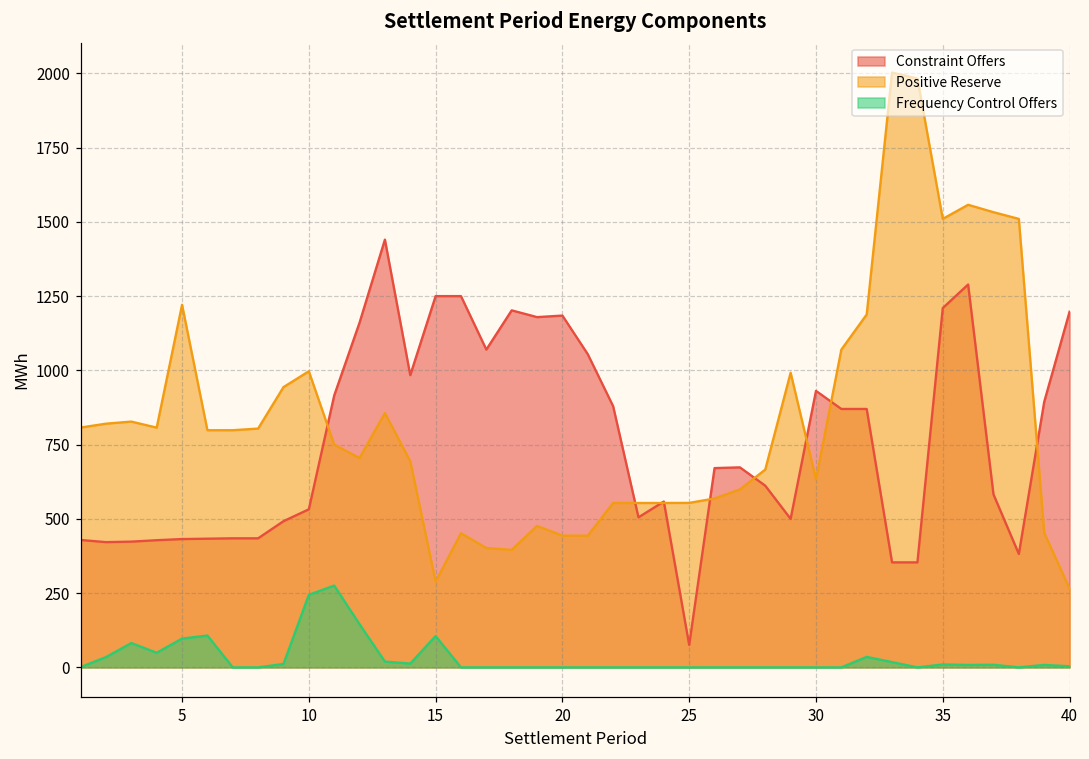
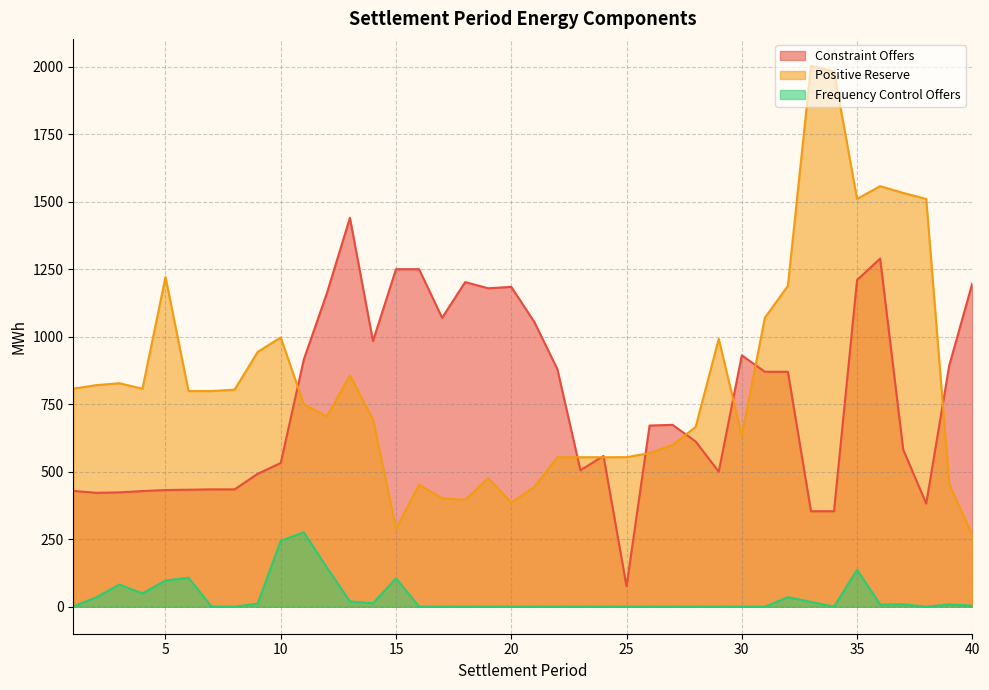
  {
    "Constraint Offers": {
      "5": 430,
      "10": 530,
      "15": 1250,
      "20": 1180,
      "25": 80,
      "30": 930,
      "35": 1210,
      "40": 1200
    },
    "Positive Reserve": {
      "5": 1220,
      "10": 1000,
      "15": 290,
-     "20": 440,
+     "20": 390,
      "25": 550,
      "30": 630,
      "35": 1510,
      "40": 270
    },
    "Frequency Control Offers": {
      "5": 100,
      "10": 240,
      "15": 110,
      "20": 0,
      "25": 0,
      "30": 0,
-     "35": 10,
+     "35": 140,
      "40": 0
    }
  }
